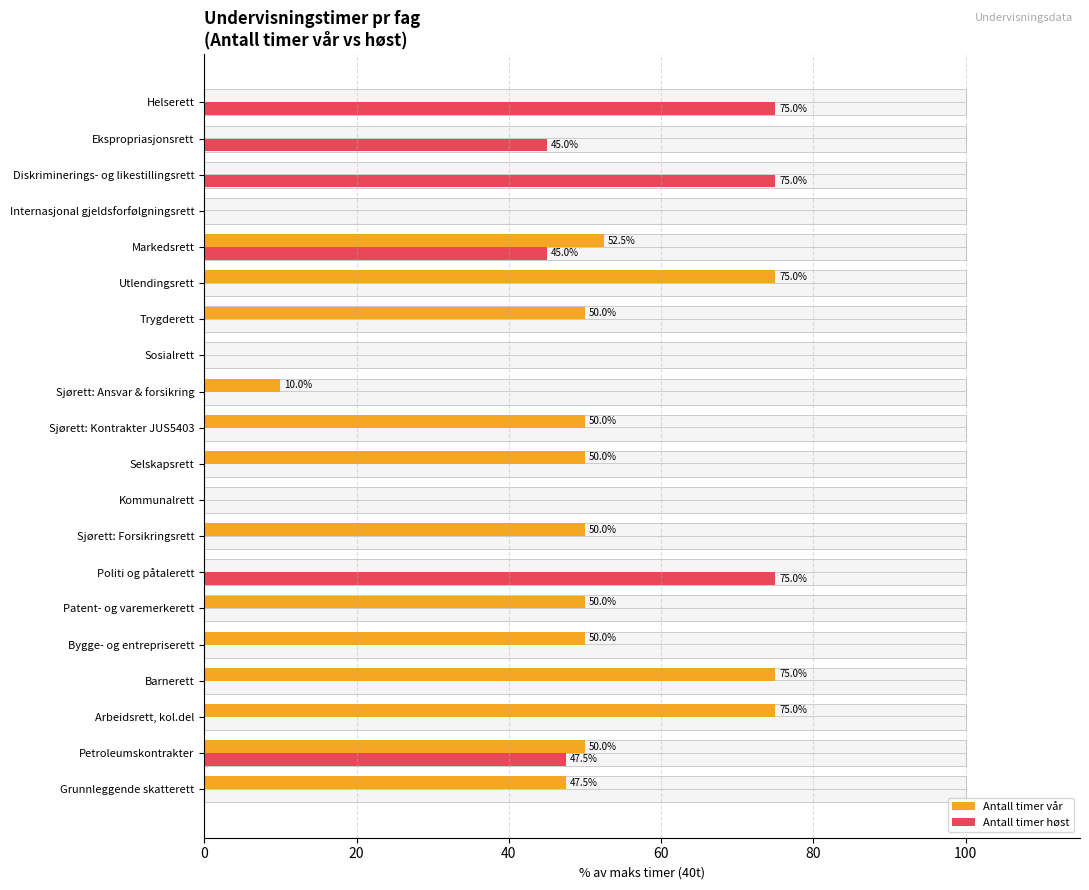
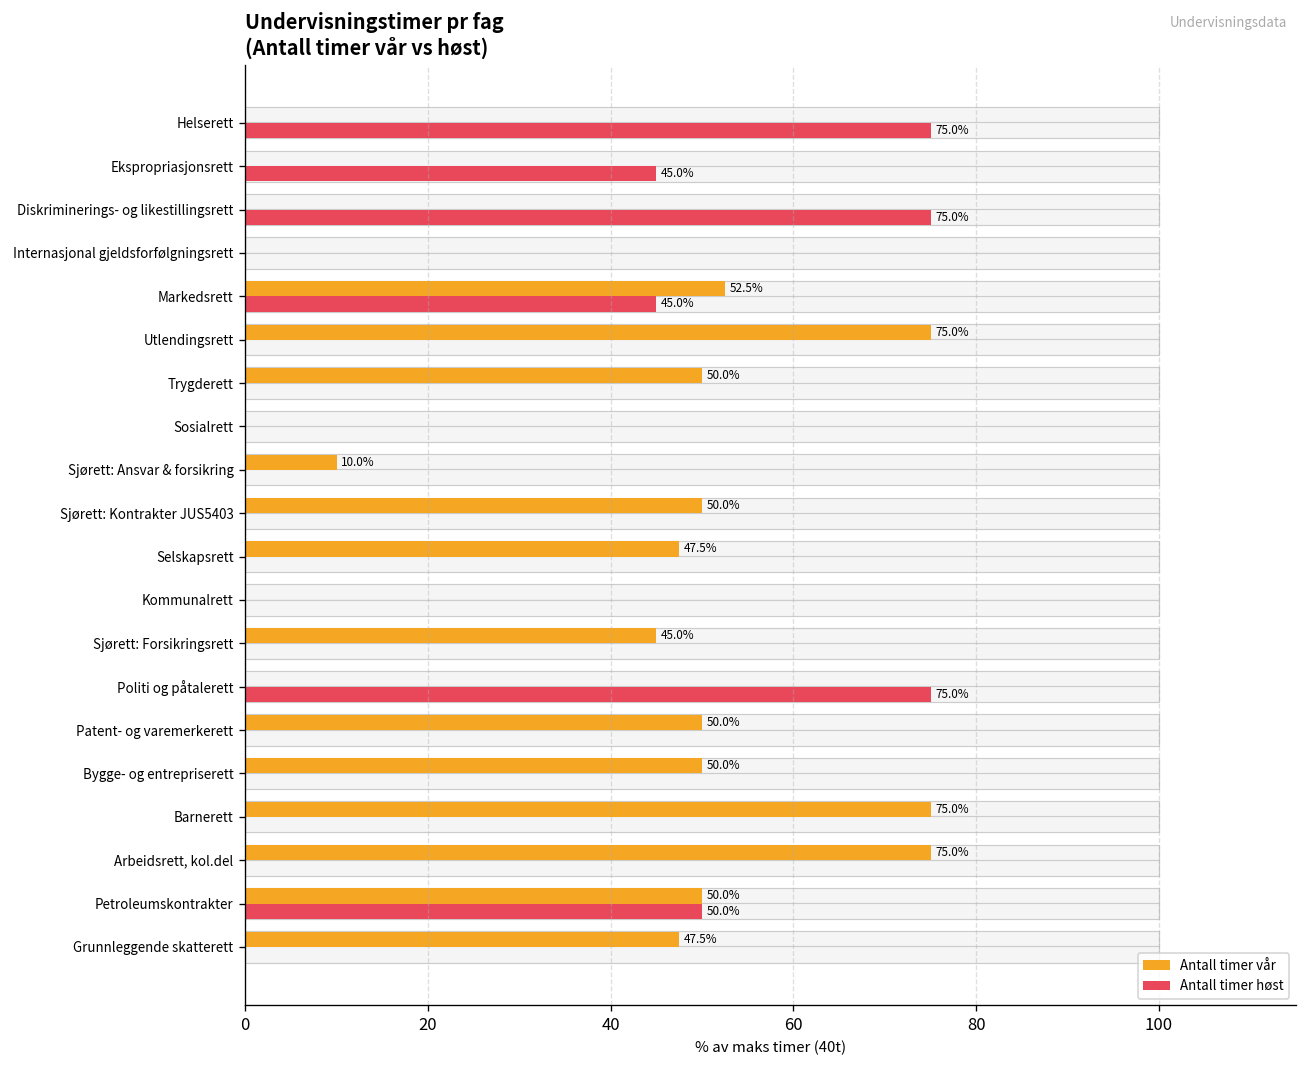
  {
    "Antall timer vår": {
-     "Selskapsrett": "50.0%",
-     "Sjørett: Forsikringsrett": "50.0%"
+     "Selskapsrett": "47.5%",
+     "Sjørett: Forsikringsrett": "45.0%"
    },
    "Antall timer høst": {
-     "Petroleumskontrakter": "47.5%"
+     "Petroleumskontrakter": "50.0%"
    }
  }
